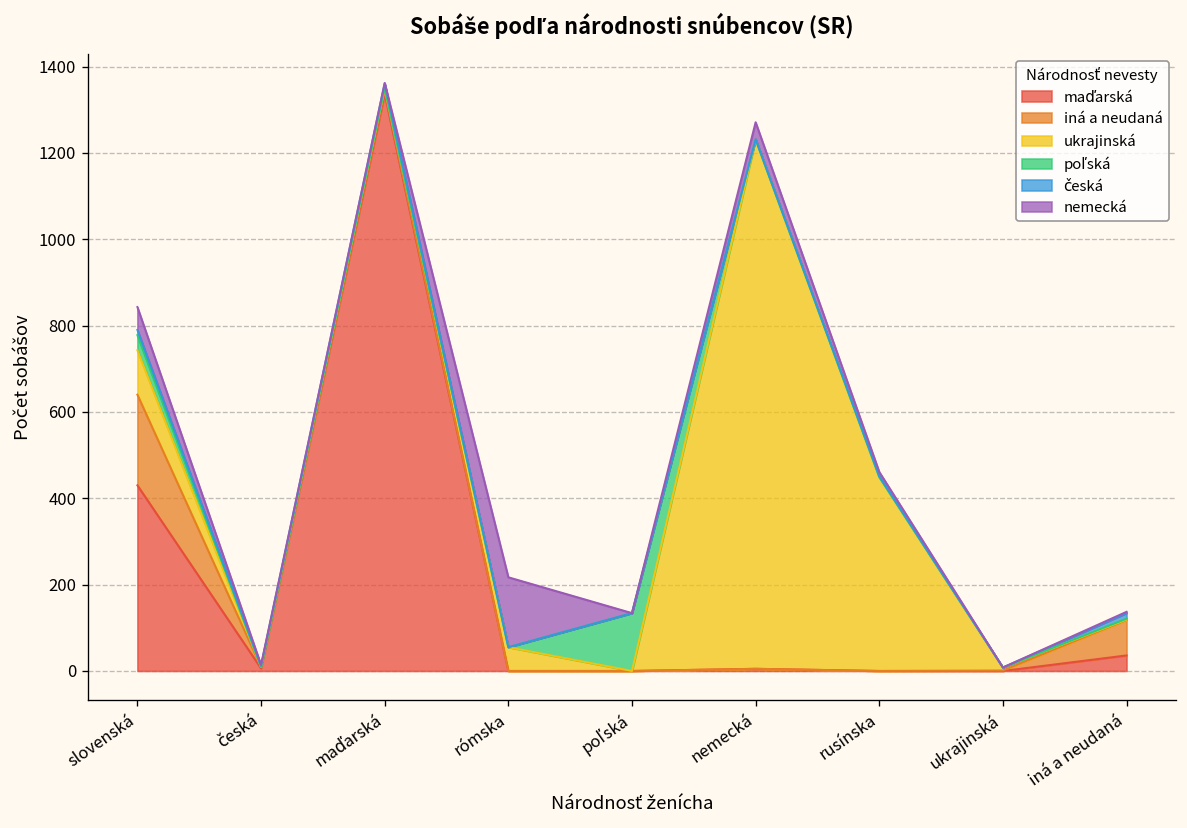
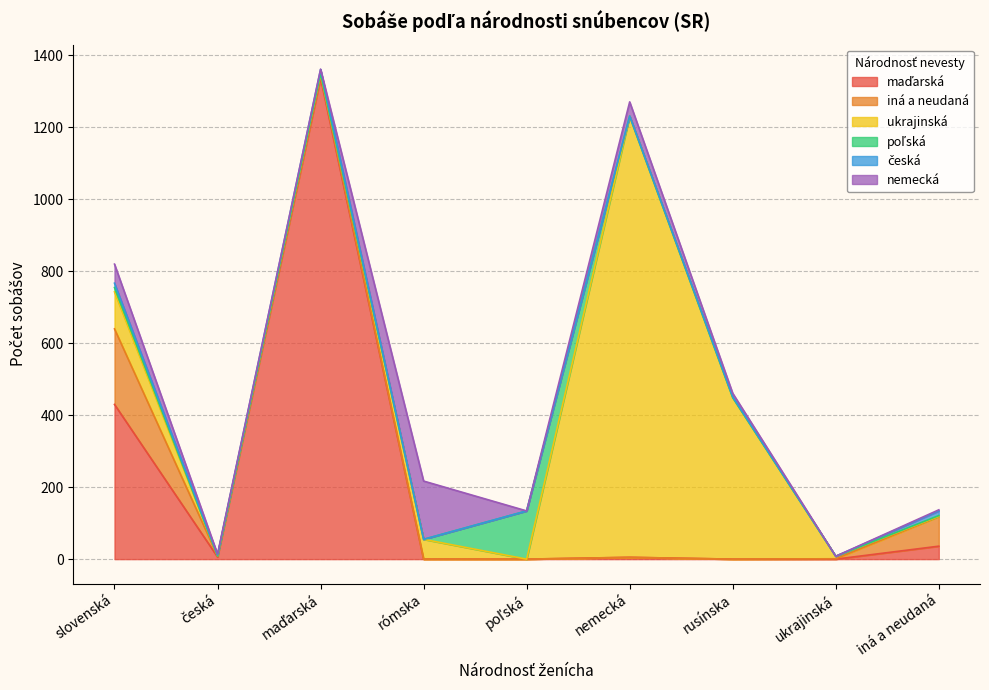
  {
    "ukrajinská": {
      "slovenská": 100
    },
    "poľská": {
-     "slovenská": 40
+     "slovenská": 10
    },
    "česká": {
      "slovenská": 10
    },
    "nemecká": {
      "slovenská": 50,
      "rómska": 160,
      "nemecká": 40,
      "rusínska": 10
    }
  }
